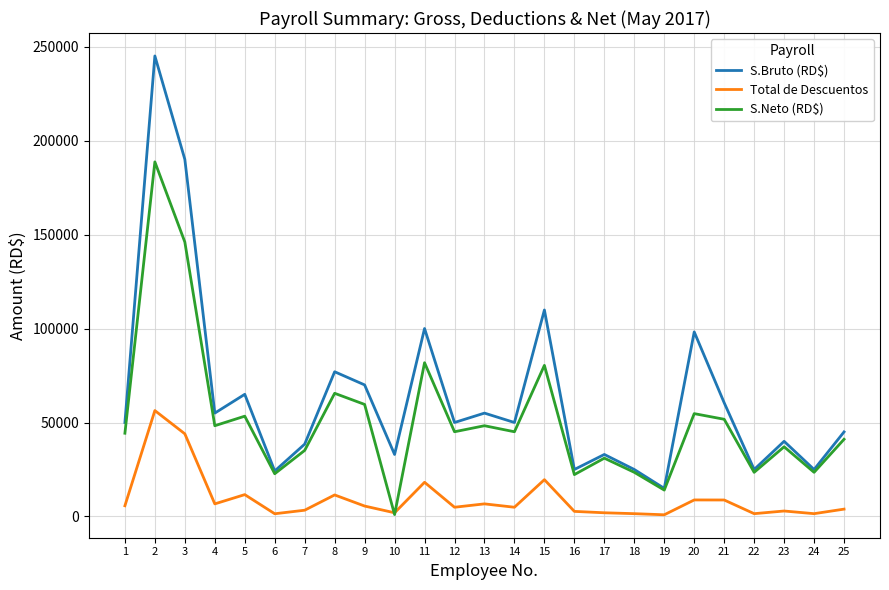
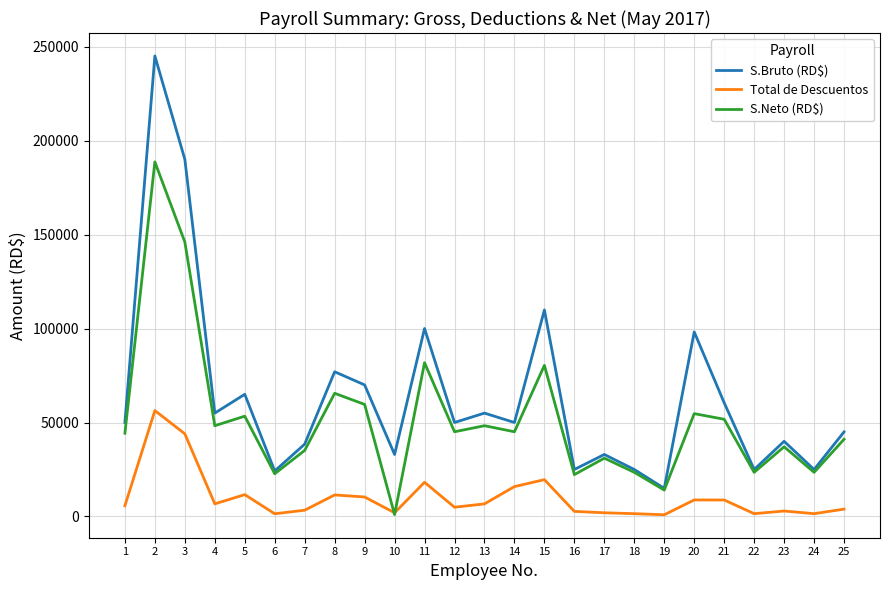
  {
    "S.Bruto (RD$)": {
      "1": 50000,
      "2": 245000,
      "3": 190000,
      "4": 55000,
      "5": 65000,
      "6": 24000,
      "7": 39000,
      "8": 77000,
      "9": 70000,
      "10": 33000,
      "11": 100000,
      "12": 50000,
      "13": 55000,
      "14": 50000,
      "15": 110000,
      "16": 25000,
      "17": 33000,
      "18": 25000,
      "20": 98000,
      "21": 61000,
      "22": 25000,
      "23": 40000,
      "24": 25000,
      "25": 45000
    },
    "Total de Descuentos": {
      "1": 6000,
      "2": 56000,
      "3": 44000,
      "4": 7000,
      "5": 12000,
      "6": 1000,
      "7": 3000,
      "8": 11000,
-     "9": 6000,
+     "9": 10000,
      "11": 18000,
      "12": 5000,
      "13": 7000,
-     "14": 5000,
+     "14": 16000,
      "15": 20000,
      "16": 3000,
      "17": 2000,
      "18": 2000,
      "19": 1000,
      "20": 9000,
      "21": 9000,
      "22": 2000,
      "23": 3000,
      "24": 2000,
      "25": 4000
    },
    "S.Neto (RD$)": {
      "1": 44000,
      "2": 189000,
      "3": 146000,
      "4": 48000,
      "5": 53000,
      "6": 23000,
      "7": 35000,
      "8": 66000,
      "9": 60000,
      "11": 82000,
      "12": 45000,
      "13": 48000,
      "14": 45000,
      "15": 80000,
      "16": 22000,
      "17": 31000,
      "18": 23000,
      "20": 55000,
      "21": 52000,
      "22": 23000,
      "23": 37000,
      "24": 23000,
      "25": 41000
    }
  }
